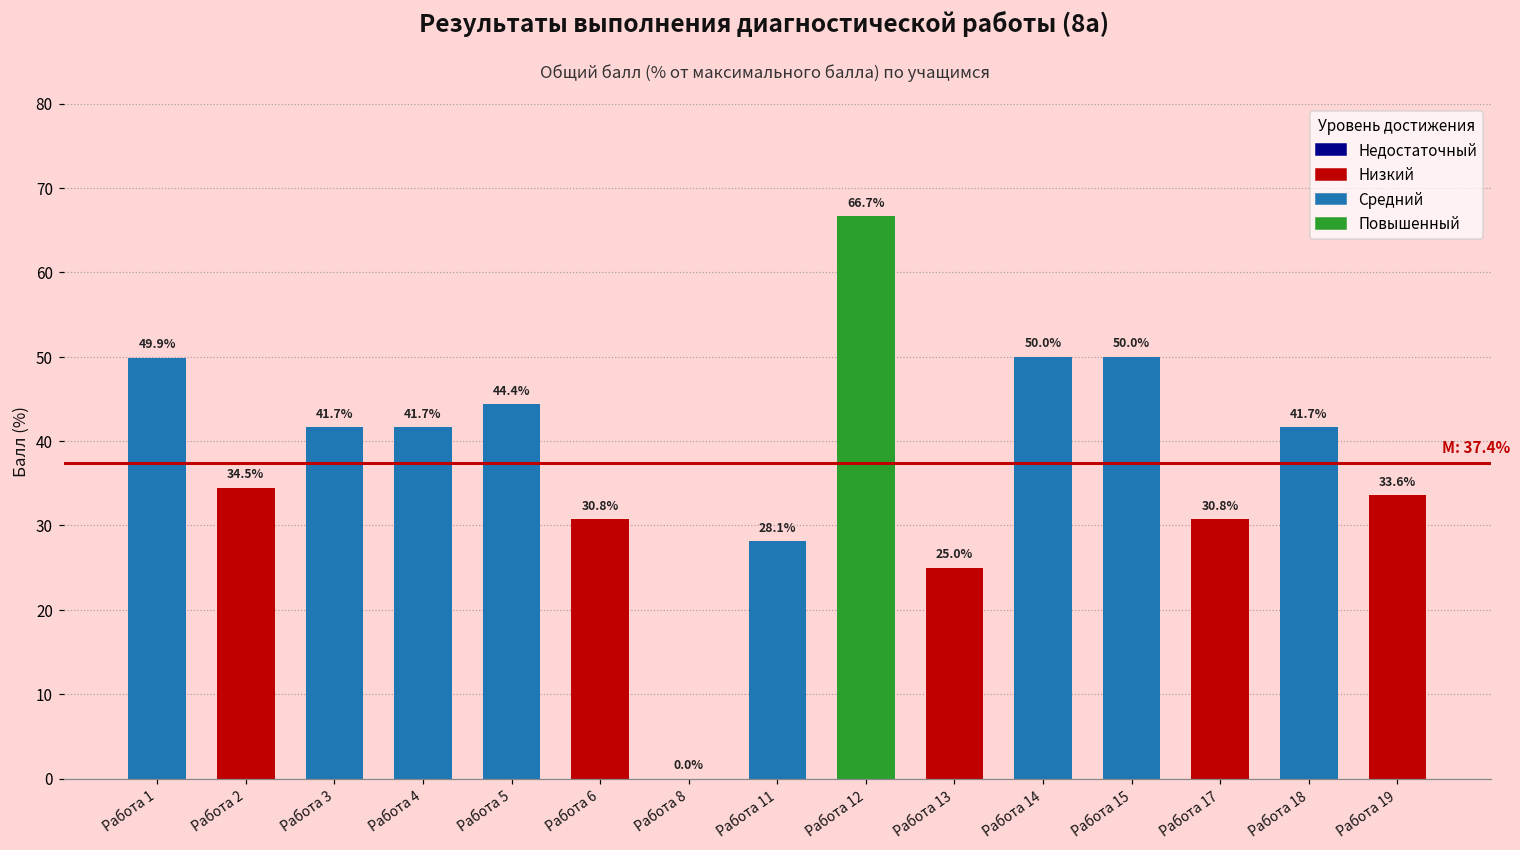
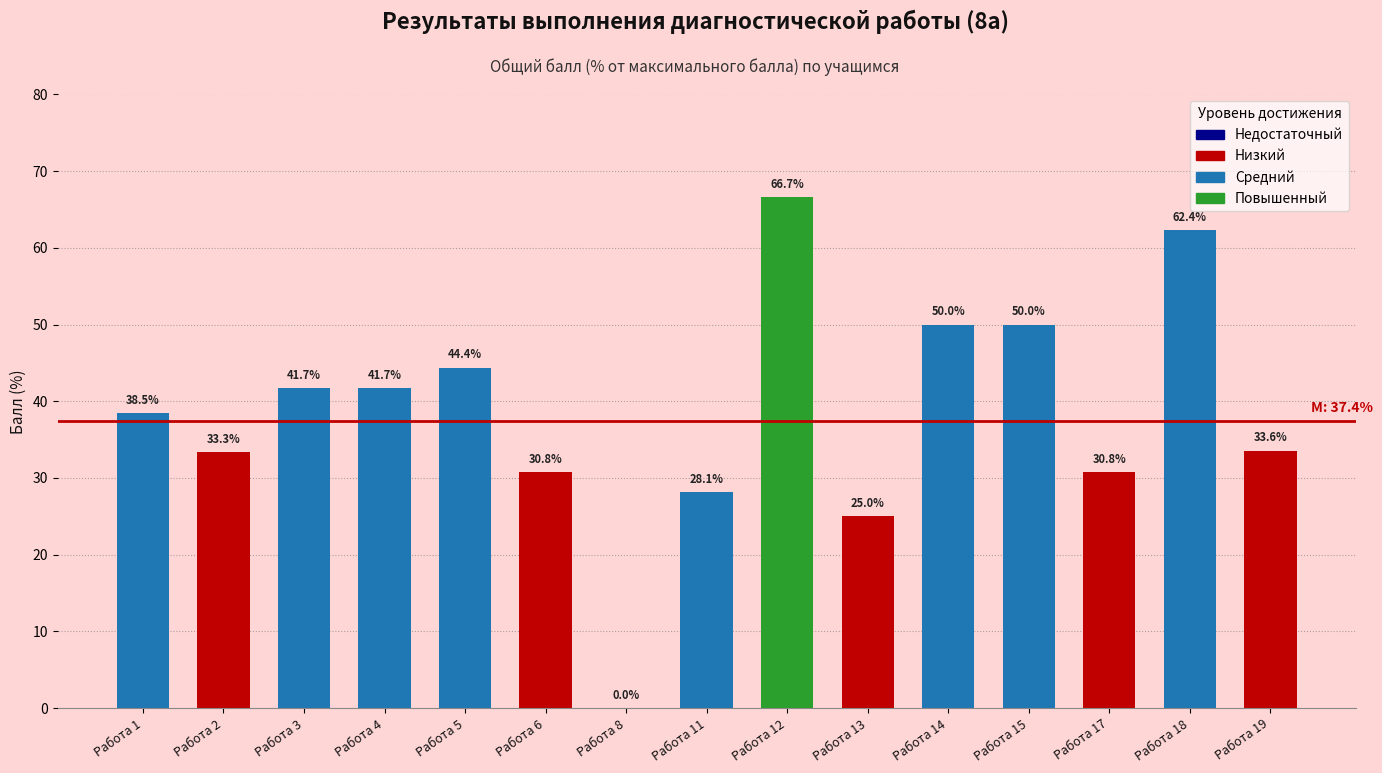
  {
-   "Работа 1": "49.9%",
-   "Работа 2": "34.5%",
+   "Работа 1": "38.5%",
+   "Работа 2": "33.3%",
    "Работа 3": "41.7%",
    "Работа 4": "41.7%",
    "Работа 5": "44.4%",
    "Работа 6": "30.8%",
    "Работа 8": "0.0%",
    "Работа 11": "28.1%",
    "Работа 12": "66.7%",
    "Работа 13": "25.0%",
    "Работа 14": "50.0%",
    "Работа 15": "50.0%",
    "Работа 17": "30.8%",
-   "Работа 18": "41.7%",
+   "Работа 18": "62.4%",
    "Работа 19": "33.6%"
  }
